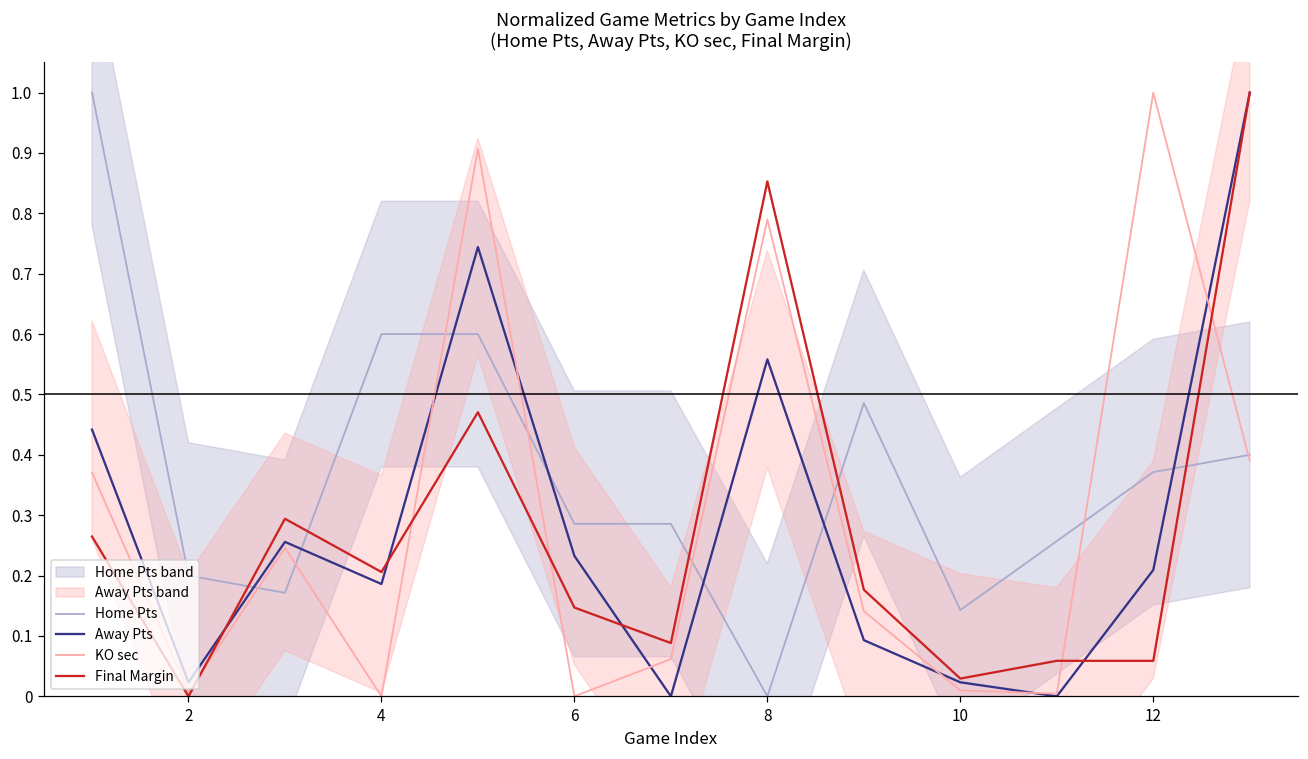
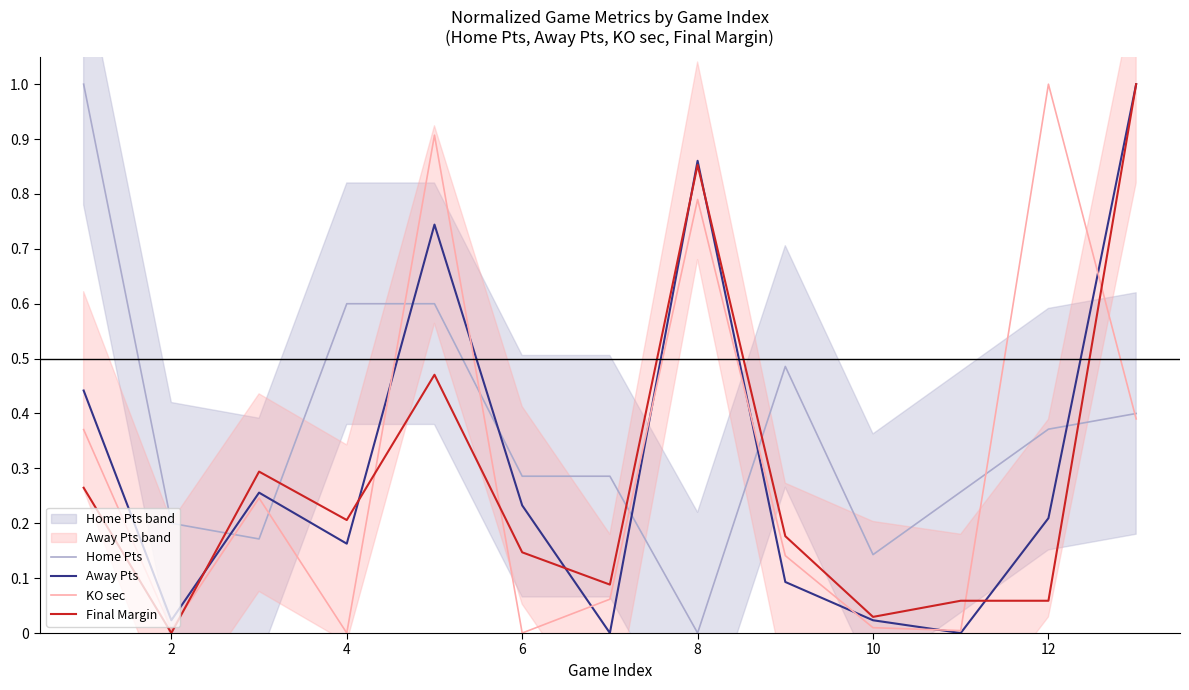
  {
    "Away Pts": {
-     "4": 0.19,
+     "4": 0.16,
      "6": 0.23,
-     "8": 0.56,
+     "8": 0.86,
      "10": 0.02,
      "12": 0.21
    },
    "Final Margin": {
      "2": 0.00,
      "4": 0.21,
      "6": 0.15,
      "8": 0.85,
      "10": 0.03,
      "12": 0.06
    }
  }
